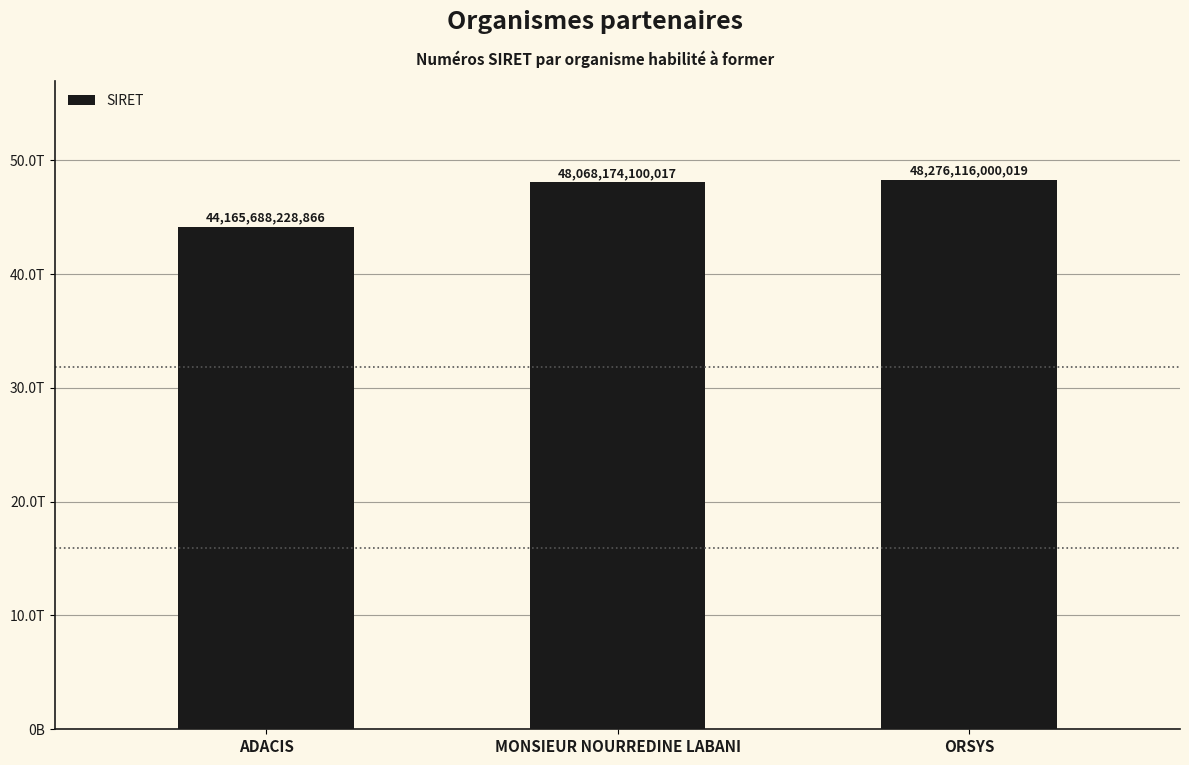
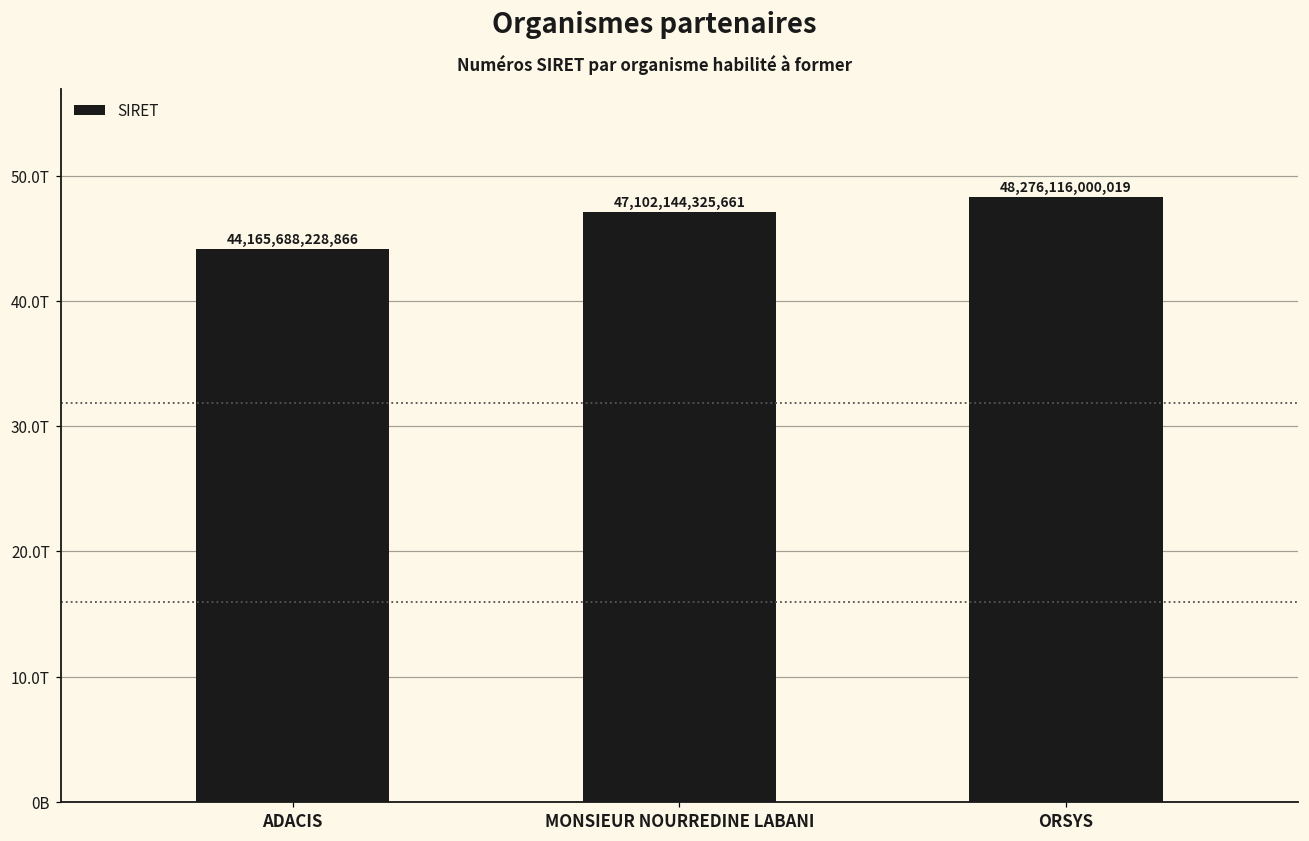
  {
    "ADACIS": "44,165,688,228,866",
-   "MONSIEUR NOURREDINE LABANI": "48,068,174,100,017",
+   "MONSIEUR NOURREDINE LABANI": "47,102,144,325,661",
    "ORSYS": "48,276,116,000,019"
  }
